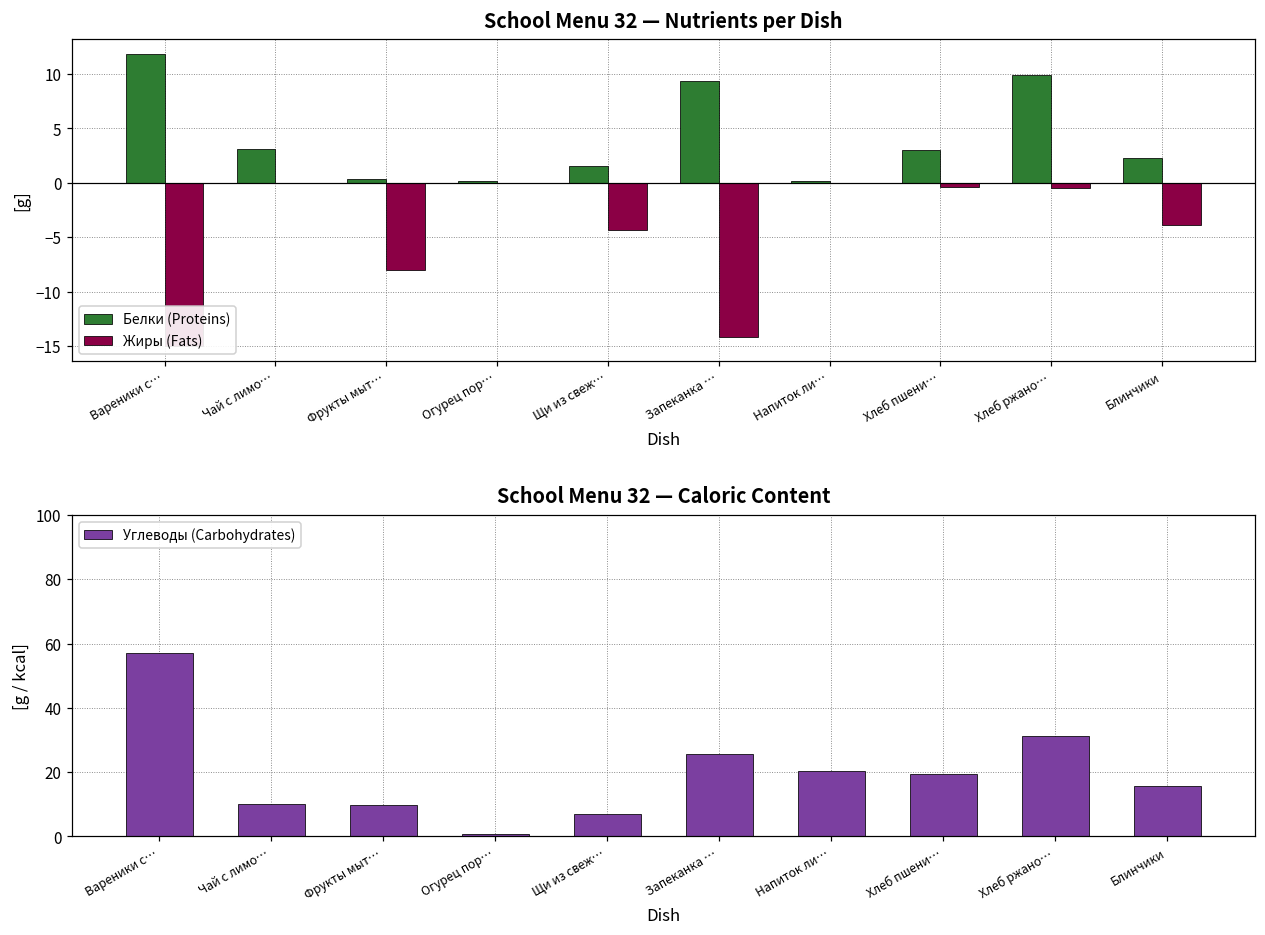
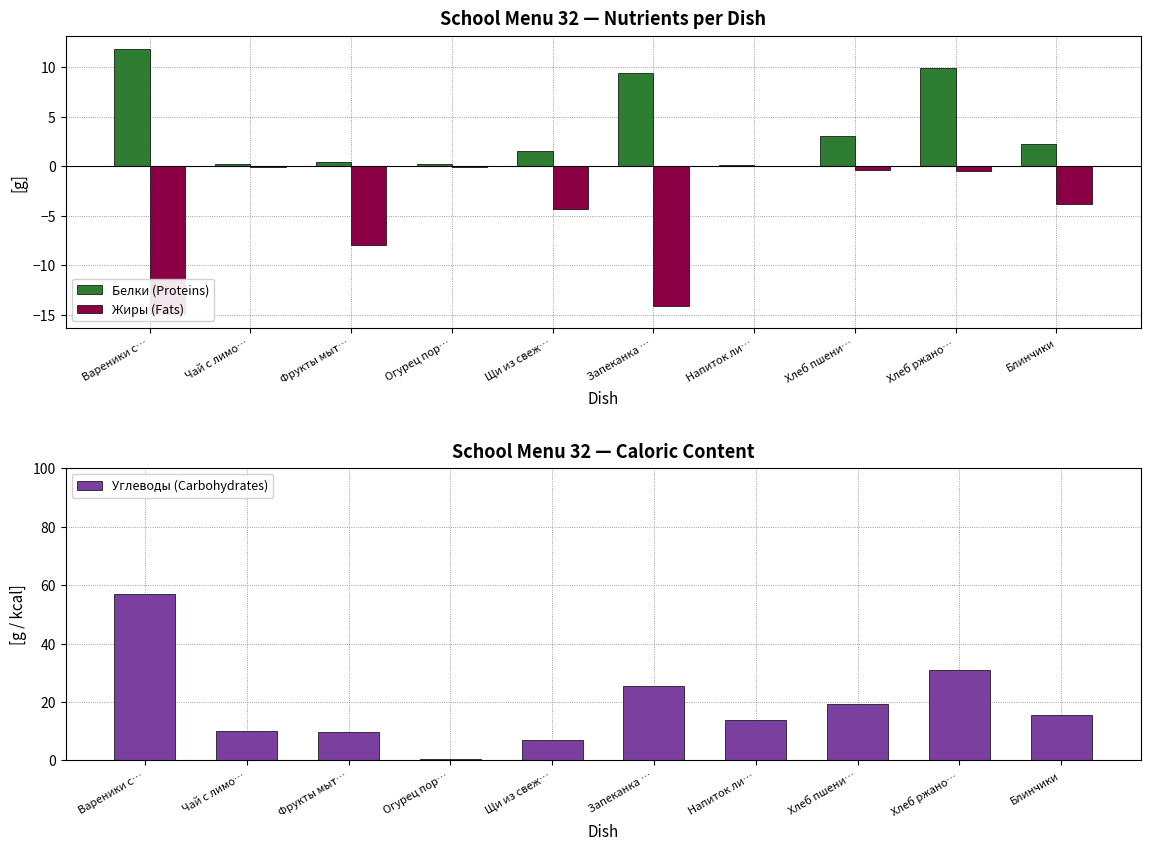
  {
    "School Menu 32 — Nutrients per Dish": {
      "Белки (Proteins)": {
        "Вареники с…": 12,
-       "Чай с лимо…": 3,
+       "Чай с лимо…": 0,
        "Фрукты мыт…": 0,
        "Щи из свеж…": 2,
        "Запеканка …": 9,
        "Хлеб пшени…": 3,
        "Хлеб ржано…": 10,
        "Блинчики": 2
      },
      "Жиры (Fats)": {
        "Фрукты мыт…": -8,
        "Щи из свеж…": -4,
        "Запеканка …": -14,
        "Хлеб пшени…": 0,
        "Хлеб ржано…": 0,
        "Блинчики": -4
      }
    },
    "School Menu 32 — Caloric Content": {
      "Вареники с…": 57,
      "Чай с лимо…": 10,
      "Фрукты мыт…": 10,
      "Щи из свеж…": 7,
      "Запеканка …": 26,
-     "Напиток ли…": 20,
+     "Напиток ли…": 14,
      "Хлеб пшени…": 19,
      "Хлеб ржано…": 31,
      "Блинчики": 16
    }
  }
